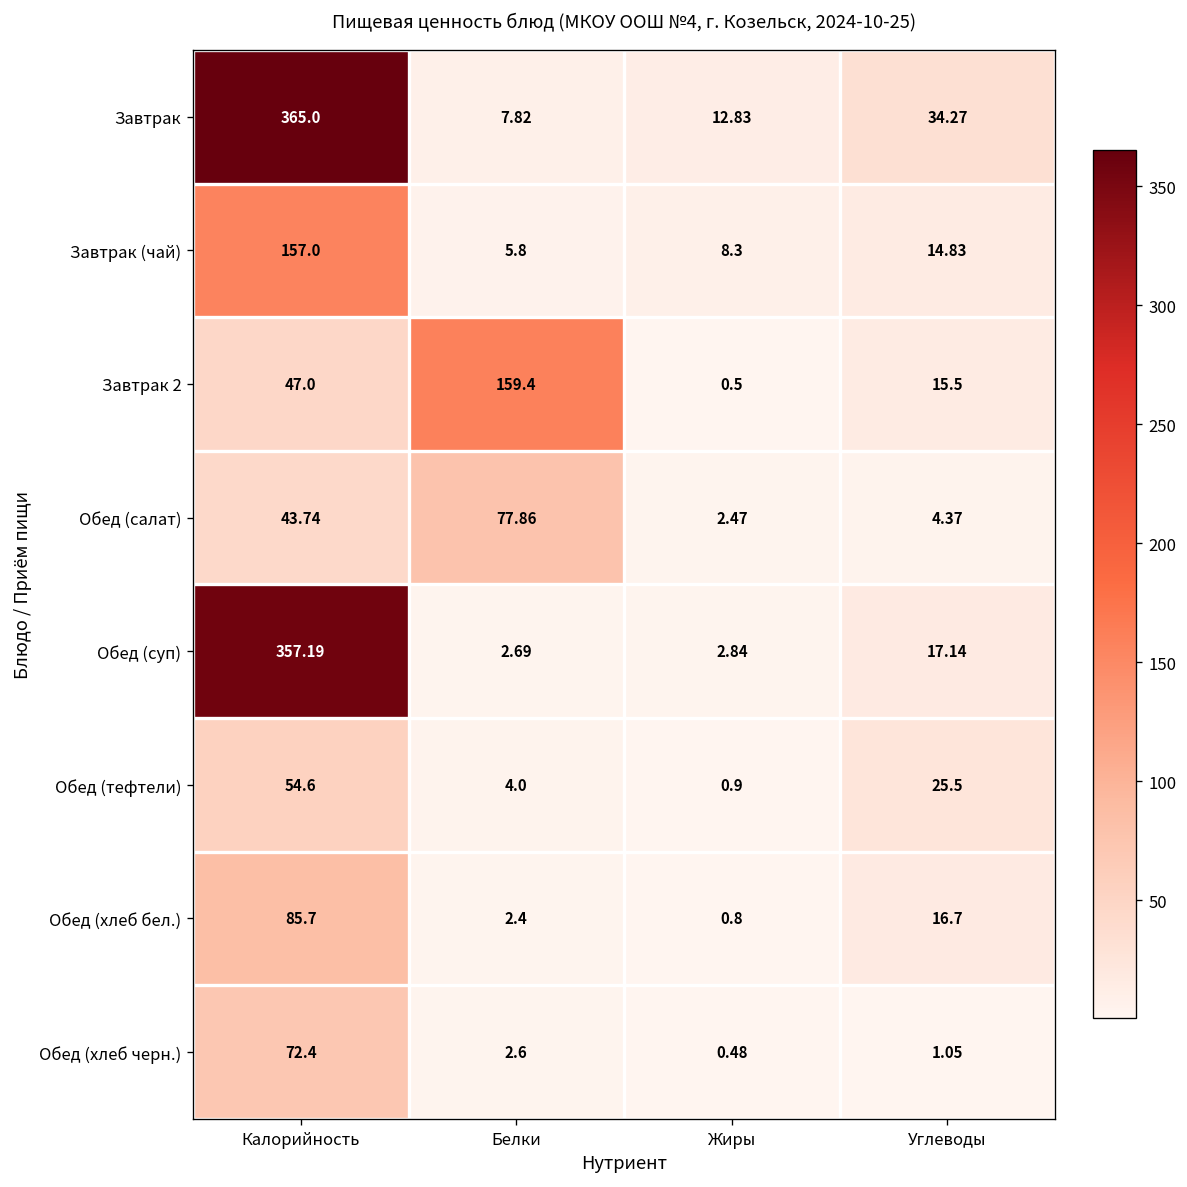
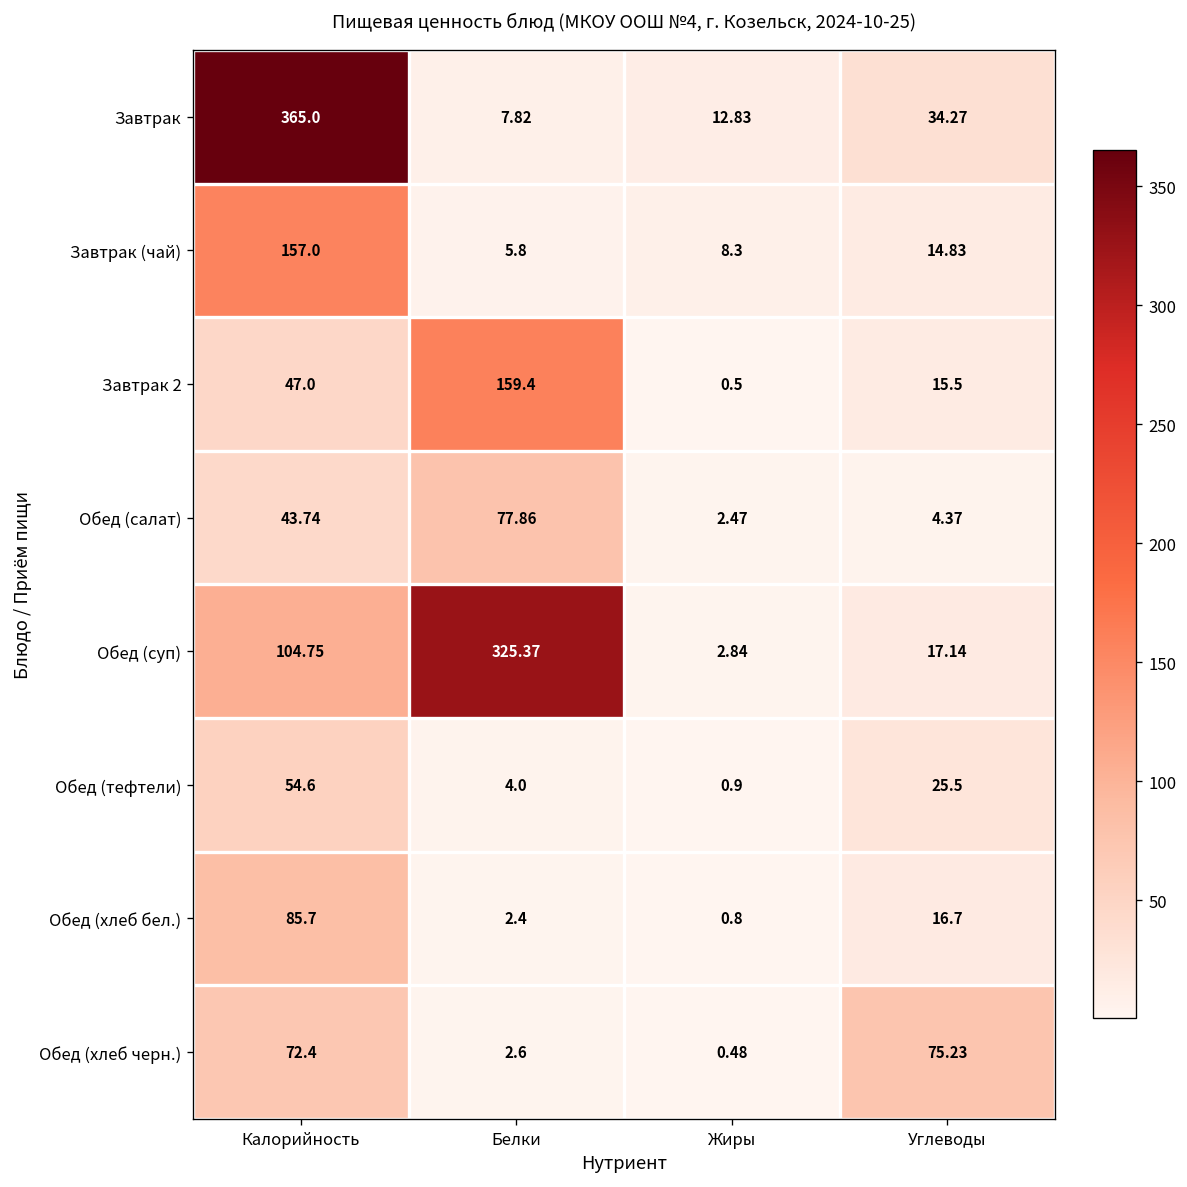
  {
    "Завтрак": {
      "Калорийность": 365.0,
      "Белки": 7.82,
      "Жиры": 12.83,
      "Углеводы": 34.27
    },
    "Завтрак (чай)": {
      "Калорийность": 157.0,
      "Белки": 5.8,
      "Жиры": 8.3,
      "Углеводы": 14.83
    },
    "Завтрак 2": {
      "Калорийность": 47.0,
      "Белки": 159.4,
      "Жиры": 0.5,
      "Углеводы": 15.5
    },
    "Обед (салат)": {
      "Калорийность": 43.74,
      "Белки": 77.86,
      "Жиры": 2.47,
      "Углеводы": 4.37
    },
    "Обед (суп)": {
-     "Калорийность": 357.19,
-     "Белки": 2.69,
+     "Калорийность": 104.75,
+     "Белки": 325.37,
      "Жиры": 2.84,
      "Углеводы": 17.14
    },
    "Обед (тефтели)": {
      "Калорийность": 54.6,
      "Белки": 4.0,
      "Жиры": 0.9,
      "Углеводы": 25.5
    },
    "Обед (хлеб бел.)": {
      "Калорийность": 85.7,
      "Белки": 2.4,
      "Жиры": 0.8,
      "Углеводы": 16.7
    },
    "Обед (хлеб черн.)": {
      "Калорийность": 72.4,
      "Белки": 2.6,
      "Жиры": 0.48,
-     "Углеводы": 1.05
+     "Углеводы": 75.23
    }
  }
